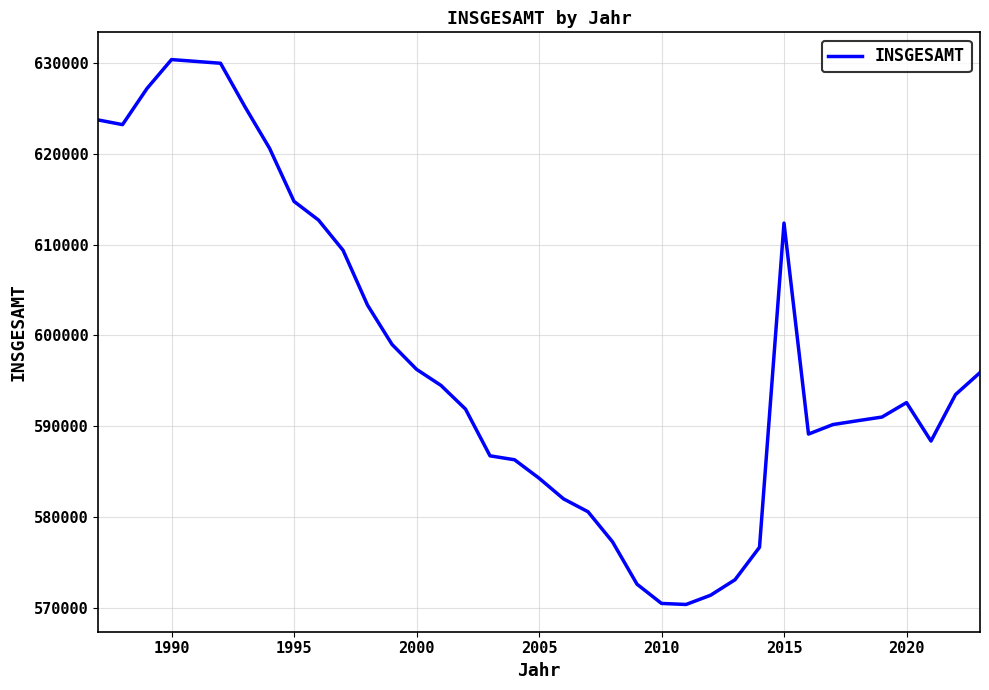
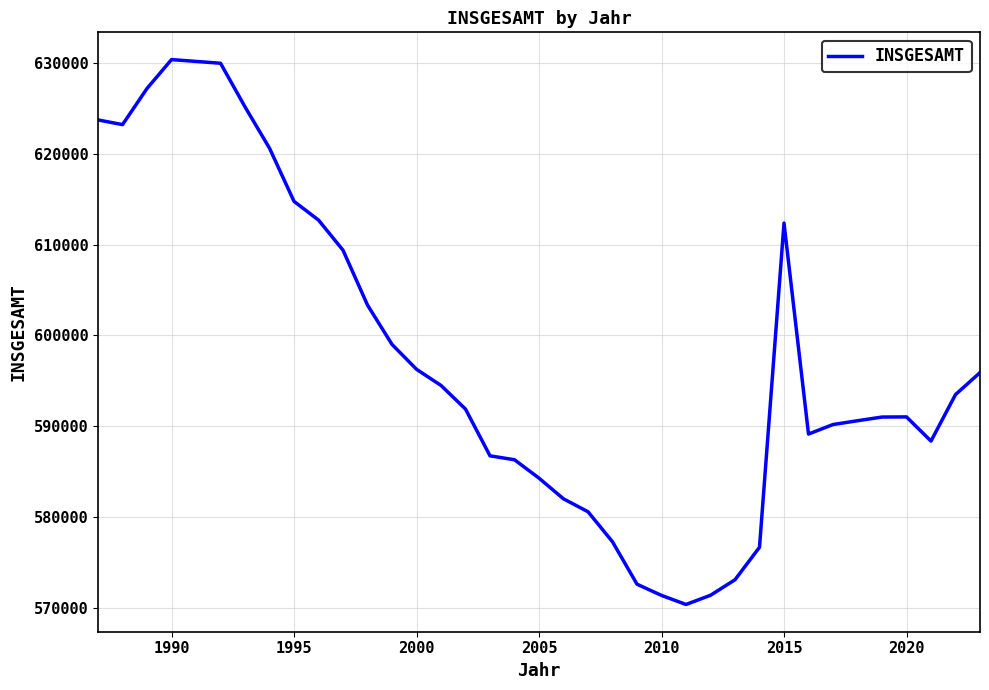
  {
    "1990": 630000,
    "1995": 615000,
    "2000": 596000,
    "2005": 584000,
-   "2010": 570500,
+   "2010": 571400,
    "2015": 612000,
-   "2020": 593000
+   "2020": 591000
  }
